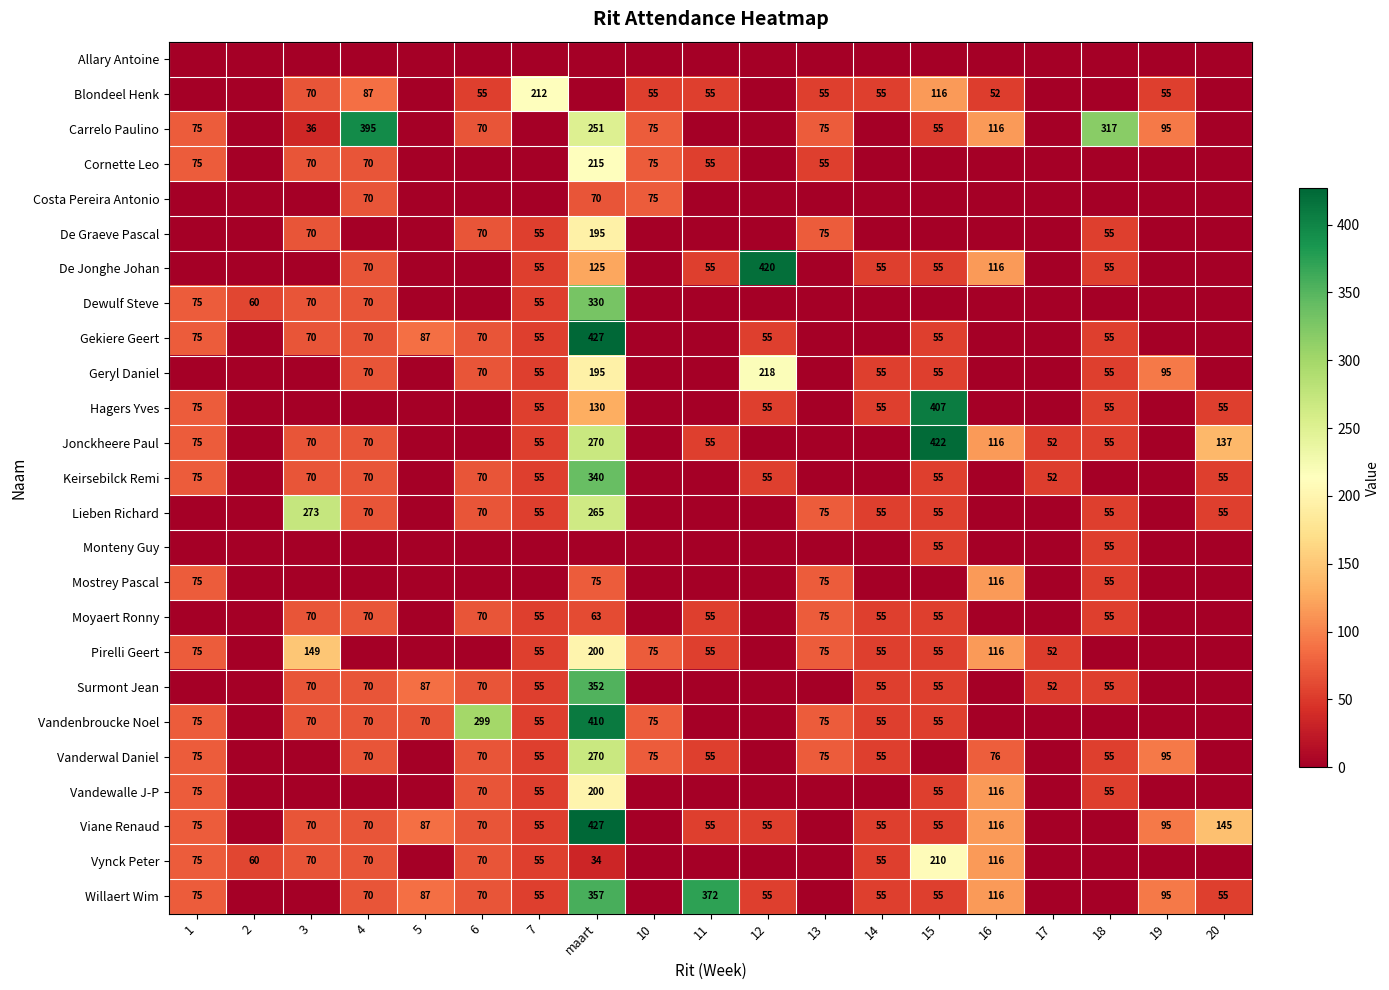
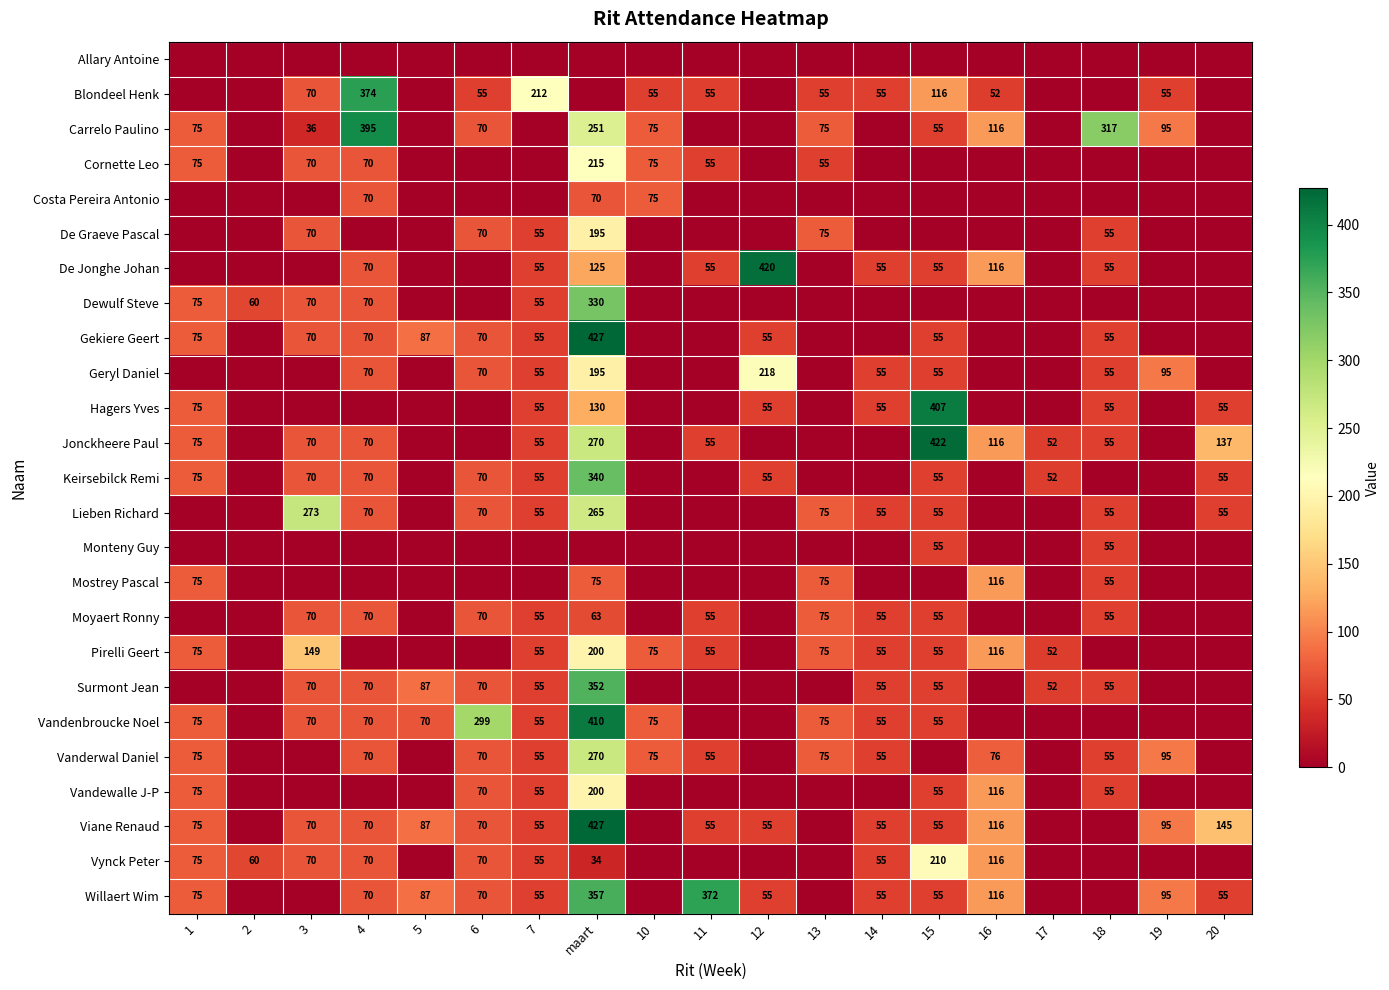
  {
    "Blondeel Henk": {
      "3": 70,
-     "4": 87,
+     "4": 374,
      "6": 55,
      "7": 212,
      "10": 55,
      "11": 55,
      "13": 55,
      "14": 55,
      "15": 116,
      "16": 52,
      "19": 55
    }
  }
